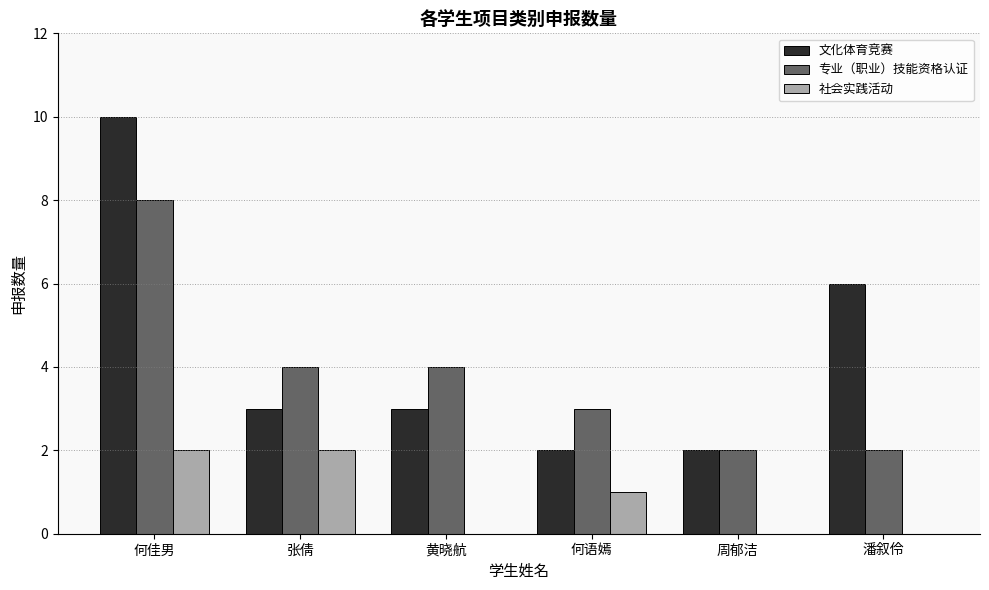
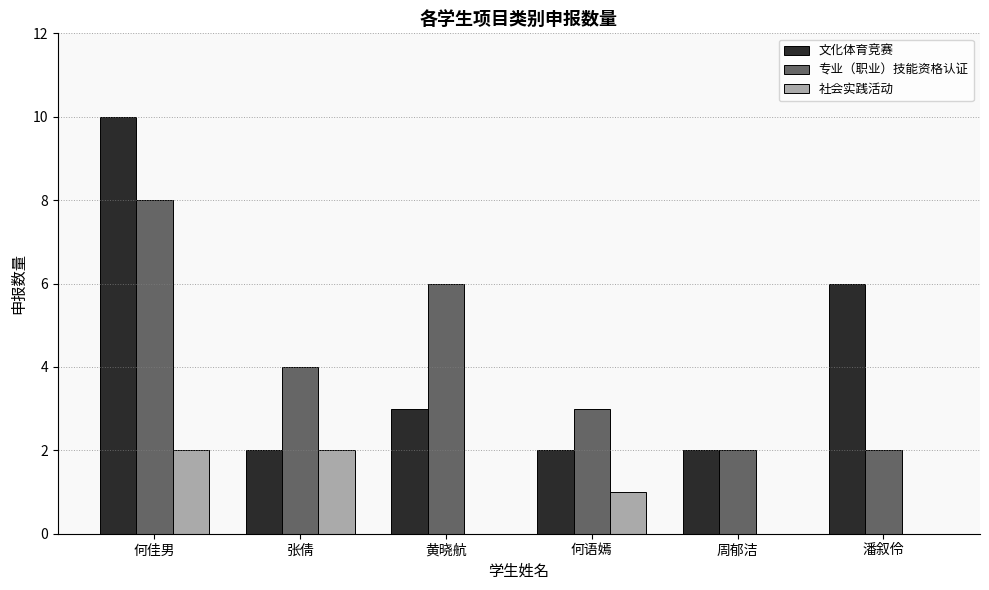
  {
    "文化体育竞赛": {
      "何佳男": 10,
-     "张倩": 3,
+     "张倩": 2,
      "黄晓航": 3,
      "何语嫣": 2,
      "周郁洁": 2,
      "潘叙伶": 6
    },
    "专业（职业）技能资格认证": {
      "何佳男": 8,
      "张倩": 4,
-     "黄晓航": 4,
+     "黄晓航": 6,
      "何语嫣": 3,
      "周郁洁": 2,
      "潘叙伶": 2
    },
    "社会实践活动": {
      "何佳男": 2,
      "张倩": 2,
      "黄晓航": 0,
      "何语嫣": 1,
      "周郁洁": 0,
      "潘叙伶": 0
    }
  }
